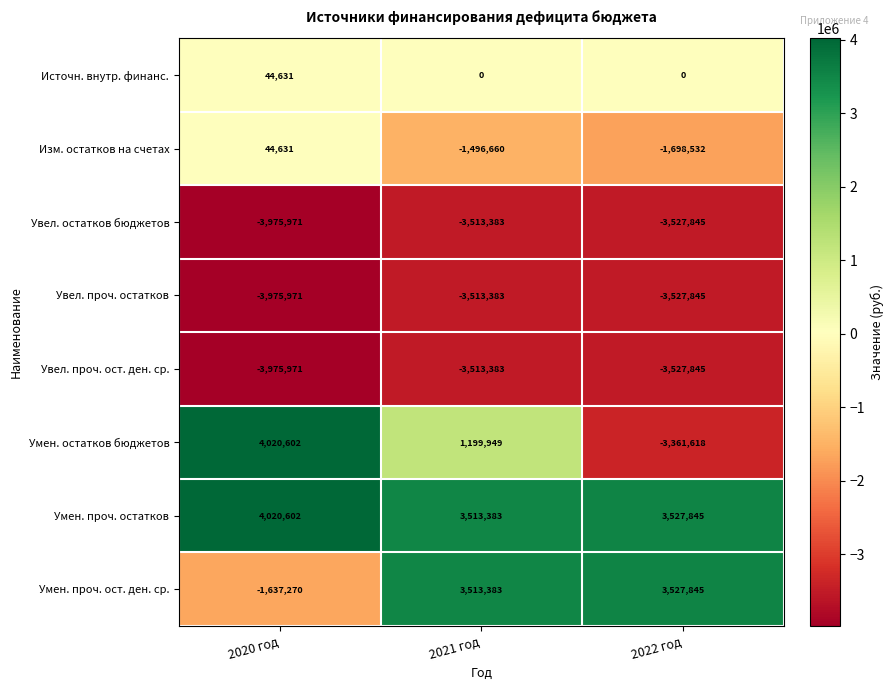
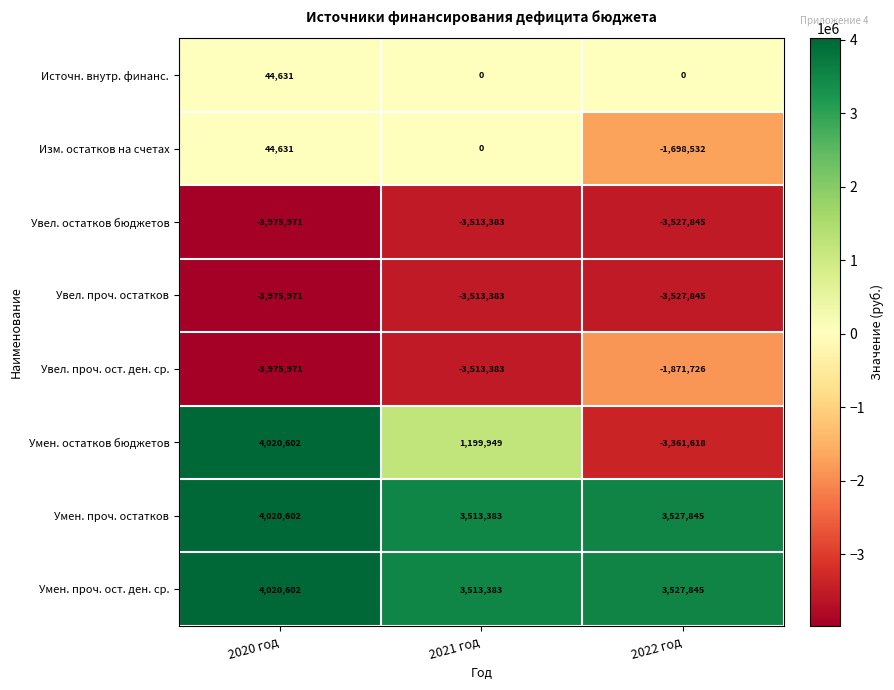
  {
    "Источн. внутр. финанс.": {
      "2020 год": "44,631",
      "2021 год": "0",
      "2022 год": "0"
    },
    "Изм. остатков на счетах": {
      "2020 год": "44,631",
-     "2021 год": "-1,496,660",
+     "2021 год": "0",
      "2022 год": "-1,698,532"
    },
    "Увел. остатков бюджетов": {
      "2020 год": "-3,975,971",
      "2021 год": "-3,513,383",
      "2022 год": "-3,527,845"
    },
    "Увел. проч. остатков": {
      "2020 год": "-3,975,971",
      "2021 год": "-3,513,383",
      "2022 год": "-3,527,845"
    },
    "Увел. проч. ост. ден. ср.": {
      "2020 год": "-3,975,971",
      "2021 год": "-3,513,383",
-     "2022 год": "-3,527,845"
+     "2022 год": "-1,871,726"
    },
    "Умен. остатков бюджетов": {
      "2020 год": "4,020,602",
      "2021 год": "1,199,949",
      "2022 год": "-3,361,618"
    },
    "Умен. проч. остатков": {
      "2020 год": "4,020,602",
      "2021 год": "3,513,383",
      "2022 год": "3,527,845"
    },
    "Умен. проч. ост. ден. ср.": {
-     "2020 год": "-1,637,270",
+     "2020 год": "4,020,602",
      "2021 год": "3,513,383",
      "2022 год": "3,527,845"
    }
  }
